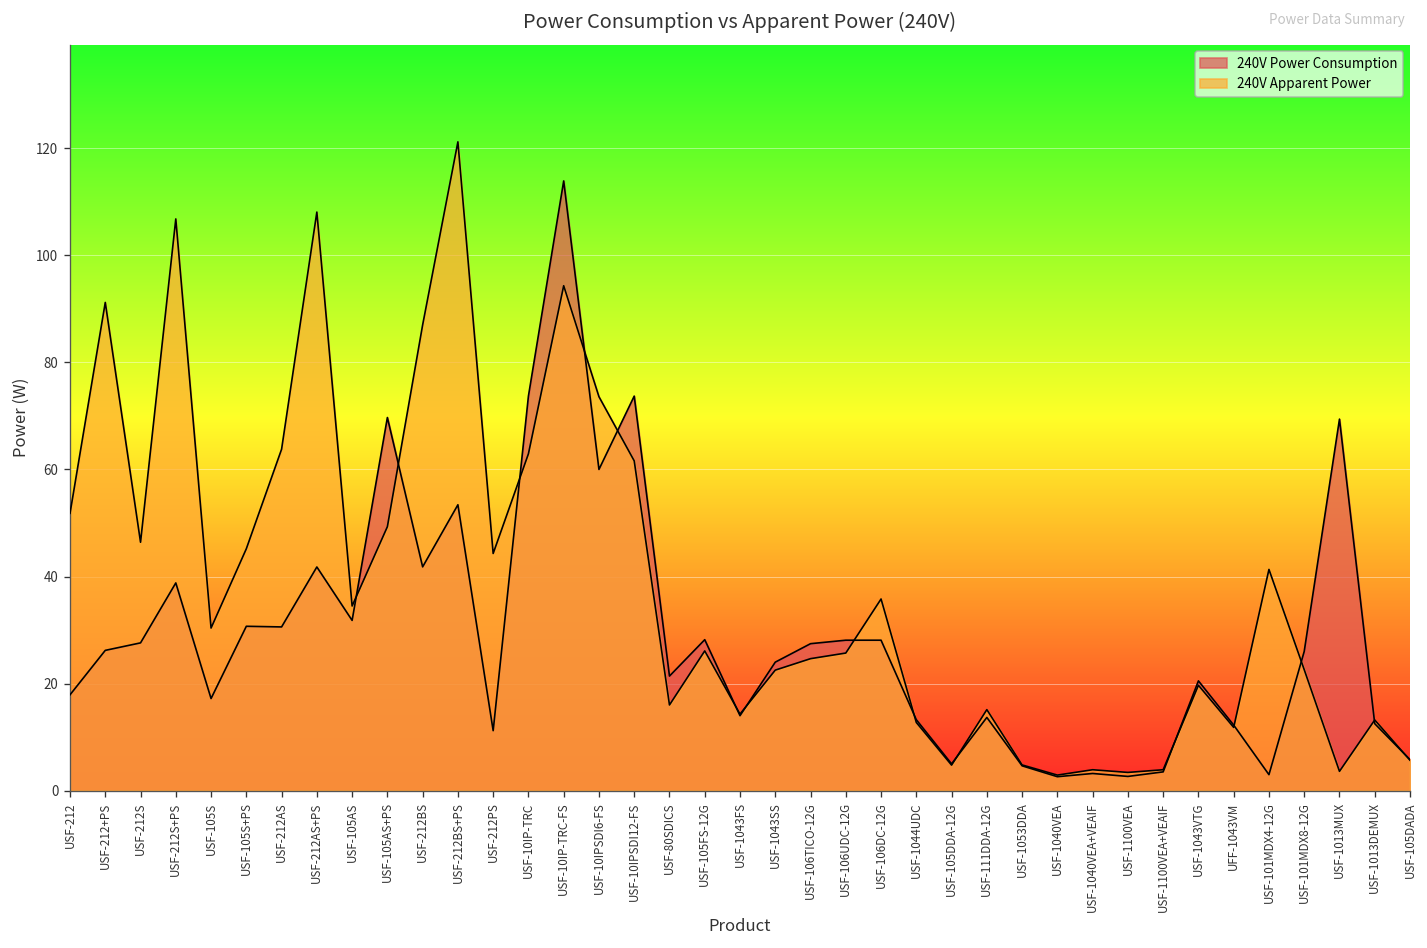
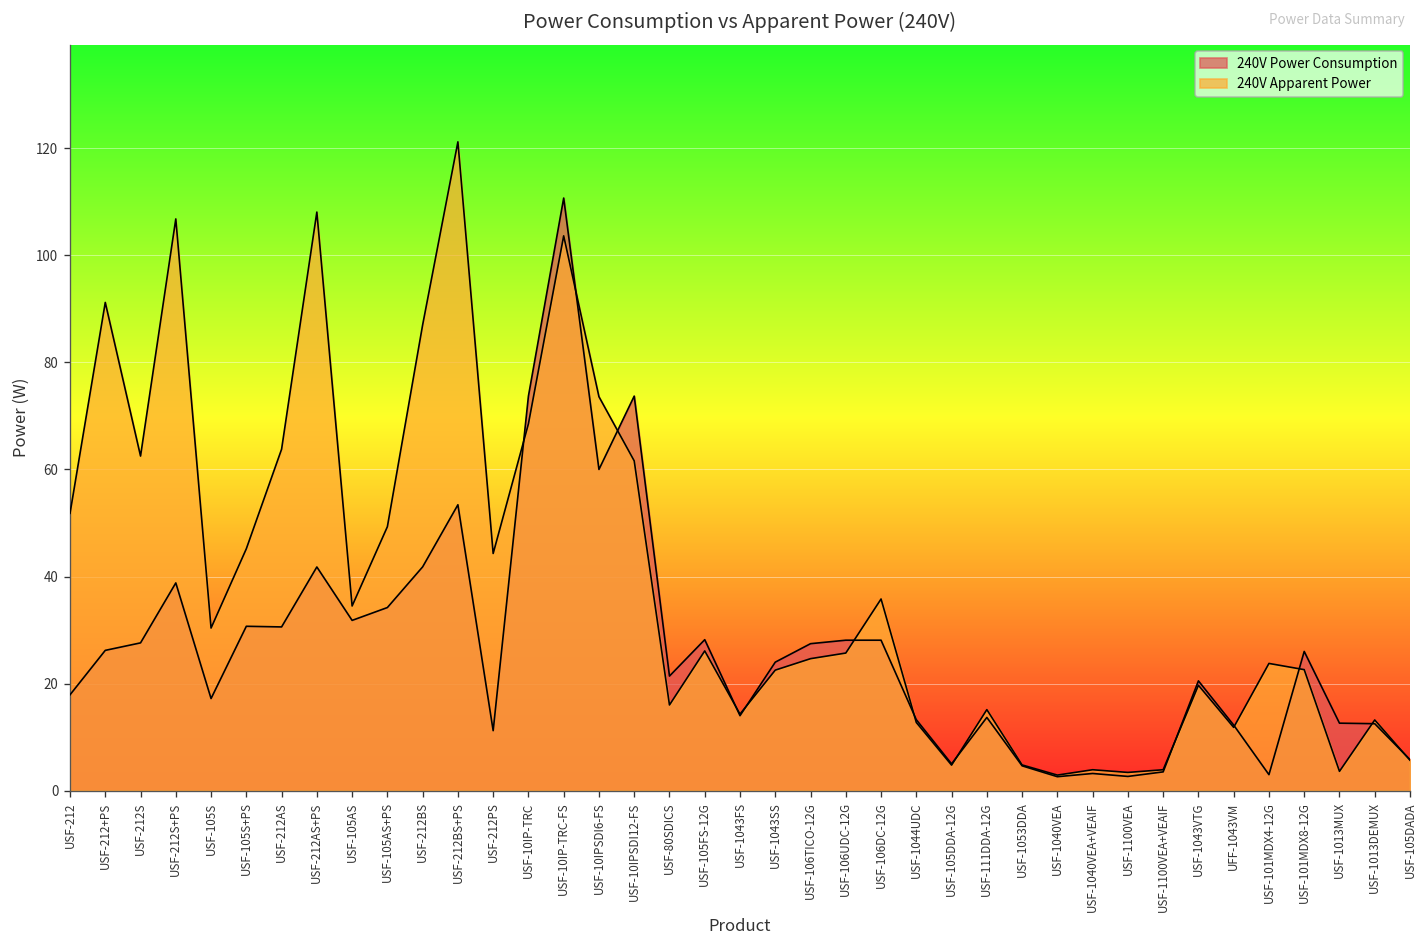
  {
    "240V Power Consumption": {
      "USF-212": 18,
      "USF-212+PS": 26,
      "USF-212S": 28,
      "USF-212S+PS": 39,
      "USF-105S": 17,
      "USF-105S+PS": 31,
      "USF-212AS": 31,
      "USF-212AS+PS": 42,
      "USF-105AS": 32,
-     "USF-105AS+PS": 70,
+     "USF-105AS+PS": 34,
      "USF-212BS": 42,
      "USF-212BS+PS": 53,
      "USF-212PS": 11,
      "USF-10IP-TRC": 74,
-     "USF-10IP-TRC-FS": 114,
+     "USF-10IP-TRC-FS": 111,
      "USF-10IPSDI6-FS": 60,
      "USF-10IPSDI12-FS": 74,
      "USF-80SDICS": 21,
      "USF-105FS-12G": 28,
      "USF-1043SS": 24,
      "USF-106TICO-12G": 27,
      "USF-106UDC-12G": 28,
      "USF-106DC-12G": 28,
      "USF-111DDA-12G": 14,
      "USF-1040VEA+VEAIF": 3,
      "USF-1100VEA": 3,
      "USF-1043VTG": 21,
      "USF-101MDX4-12G": 3,
      "USF-101MDX8-12G": 26,
-     "USF-1013MUX": 69,
+     "USF-1013MUX": 13,
      "USF-1013DEMUX": 13
    },
    "240V Apparent Power": {
      "USF-212": 52,
      "USF-212+PS": 91,
-     "USF-212S": 46,
+     "USF-212S": 63,
      "USF-212S+PS": 107,
      "USF-105S": 30,
      "USF-105S+PS": 45,
      "USF-212AS": 64,
      "USF-212AS+PS": 108,
      "USF-105AS": 34,
      "USF-105AS+PS": 49,
      "USF-212BS": 87,
      "USF-212BS+PS": 121,
      "USF-212PS": 44,
-     "USF-10IP-TRC": 63,
-     "USF-10IP-TRC-FS": 94,
+     "USF-10IP-TRC": 69,
+     "USF-10IP-TRC-FS": 104,
      "USF-10IPSDI6-FS": 74,
      "USF-10IPSDI12-FS": 62,
      "USF-80SDICS": 16,
      "USF-105FS-12G": 26,
      "USF-1043SS": 23,
      "USF-106TICO-12G": 25,
      "USF-106UDC-12G": 26,
      "USF-106DC-12G": 36,
      "USF-111DDA-12G": 15,
      "USF-1040VEA+VEAIF": 4,
      "USF-1100VEA": 3,
      "USF-1043VTG": 20,
-     "USF-101MDX4-12G": 41,
+     "USF-101MDX4-12G": 24,
      "USF-101MDX8-12G": 23,
      "USF-1013MUX": 4,
      "USF-1013DEMUX": 13
    }
  }
